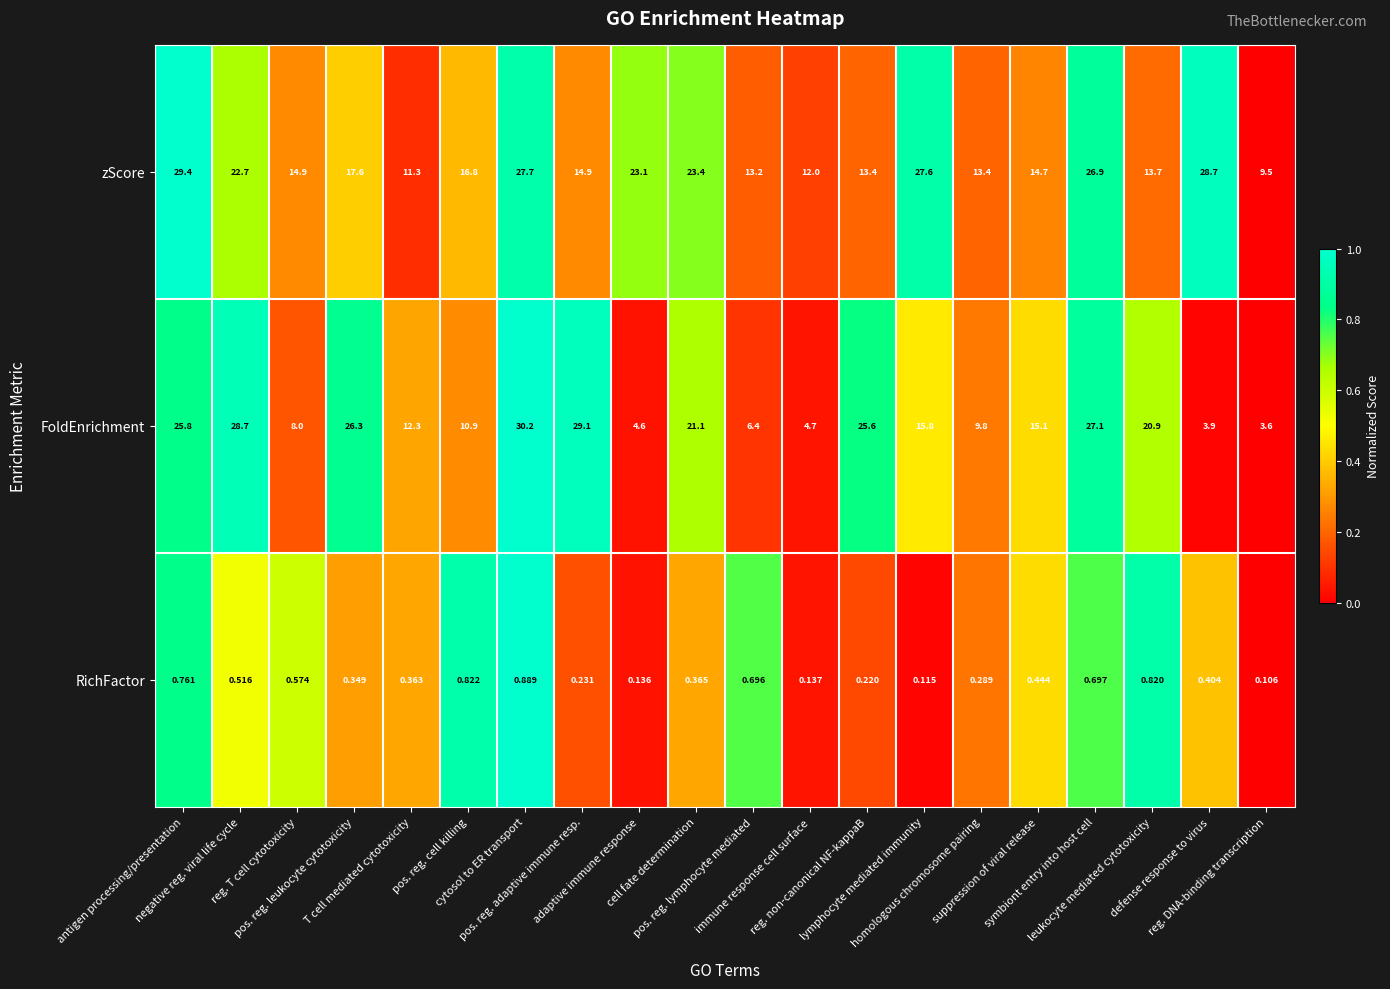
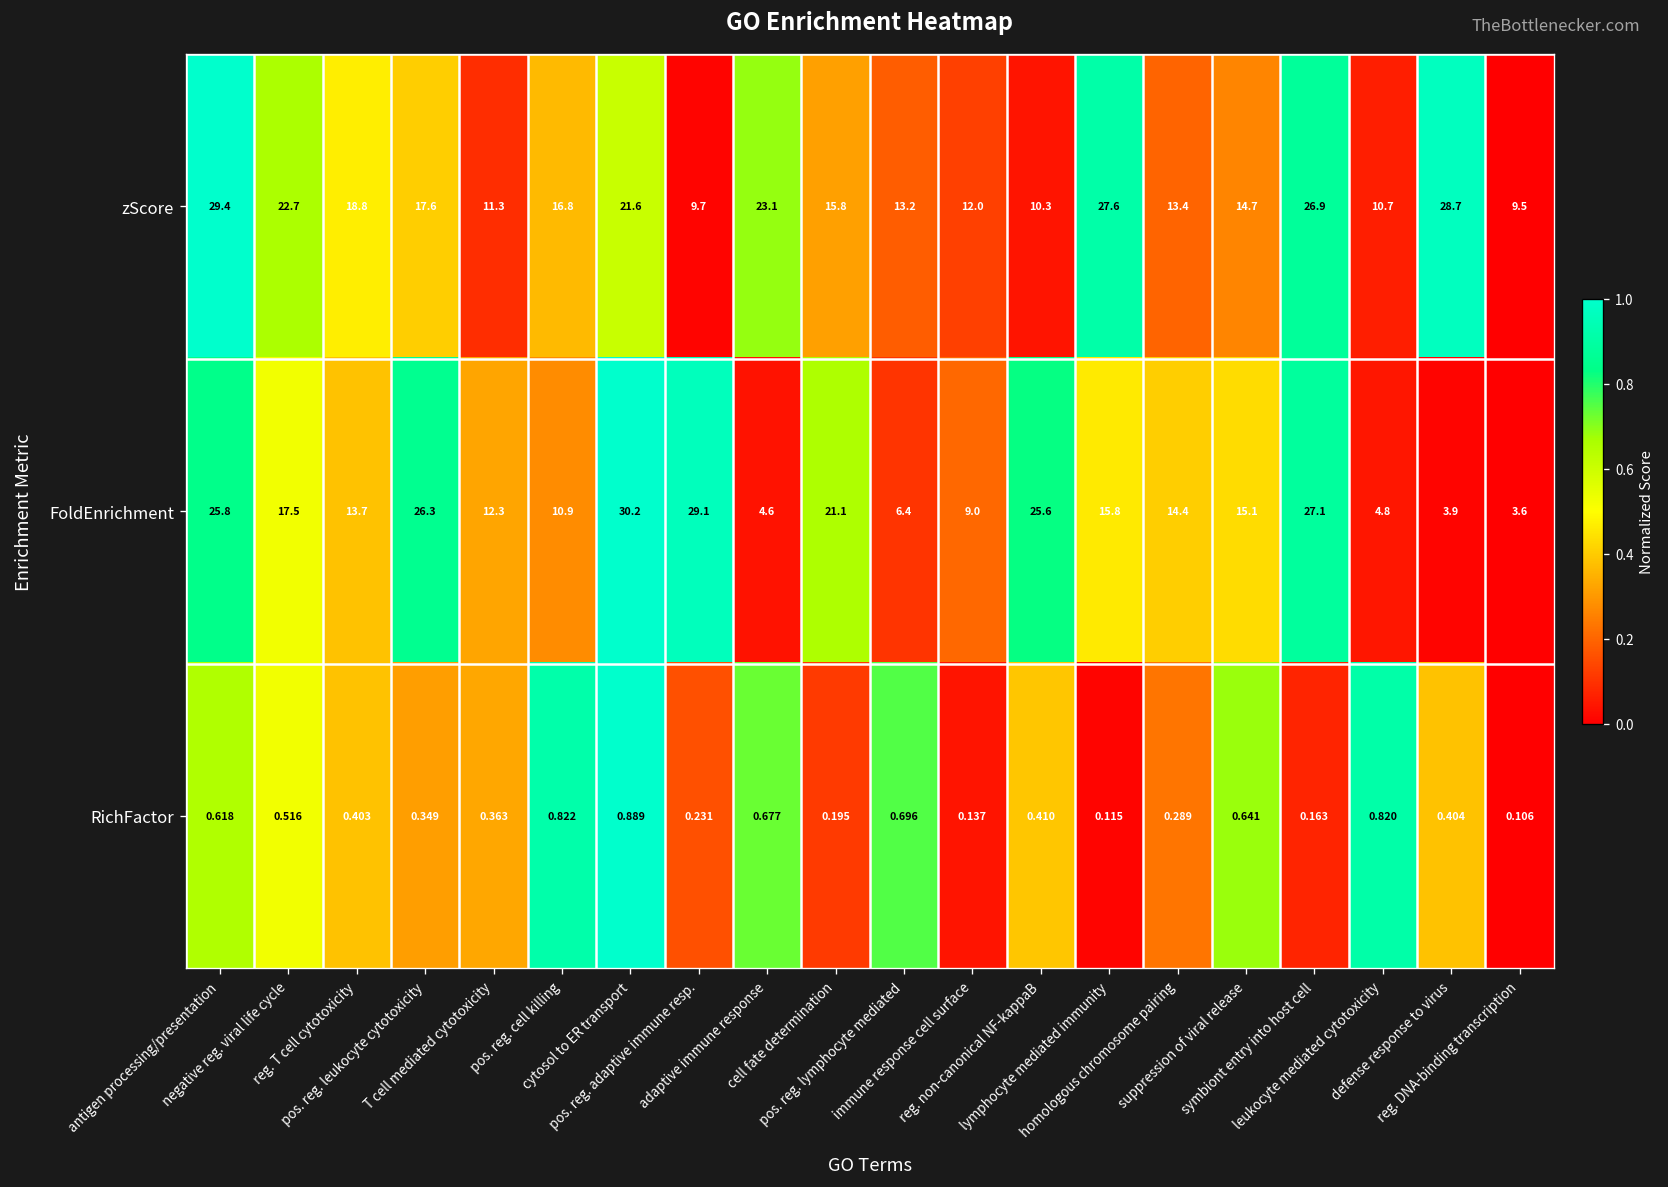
  {
    "zScore": {
      "antigen processing/presentation": 29.4,
      "negative reg. viral life cycle": 22.7,
-     "reg. T cell cytotoxicity": 14.9,
+     "reg. T cell cytotoxicity": 18.8,
      "pos. reg. leukocyte cytotoxicity": 17.6,
      "T cell mediated cytotoxicity": 11.3,
      "pos. reg. cell killing": 16.8,
-     "cytosol to ER transport": 27.7,
-     "pos. reg. adaptive immune resp.": 14.9,
+     "cytosol to ER transport": 21.6,
+     "pos. reg. adaptive immune resp.": 9.7,
      "adaptive immune response": 23.1,
-     "cell fate determination": 23.4,
+     "cell fate determination": 15.8,
      "pos. reg. lymphocyte mediated": 13.2,
      "immune response cell surface": 12.0,
-     "reg. non-canonical NF-kappaB": 13.4,
+     "reg. non-canonical NF-kappaB": 10.3,
      "lymphocyte mediated immunity": 27.6,
      "homologous chromosome pairing": 13.4,
      "suppression of viral release": 14.7,
      "symbiont entry into host cell": 26.9,
-     "leukocyte mediated cytotoxicity": 13.7,
+     "leukocyte mediated cytotoxicity": 10.7,
      "defense response to virus": 28.7,
      "reg. DNA-binding transcription": 9.5
    },
    "FoldEnrichment": {
      "antigen processing/presentation": 25.8,
-     "negative reg. viral life cycle": 28.7,
-     "reg. T cell cytotoxicity": 8.0,
+     "negative reg. viral life cycle": 17.5,
+     "reg. T cell cytotoxicity": 13.7,
      "pos. reg. leukocyte cytotoxicity": 26.3,
      "T cell mediated cytotoxicity": 12.3,
      "pos. reg. cell killing": 10.9,
      "cytosol to ER transport": 30.2,
      "pos. reg. adaptive immune resp.": 29.1,
      "adaptive immune response": 4.6,
      "cell fate determination": 21.1,
      "pos. reg. lymphocyte mediated": 6.4,
-     "immune response cell surface": 4.7,
+     "immune response cell surface": 9.0,
      "reg. non-canonical NF-kappaB": 25.6,
      "lymphocyte mediated immunity": 15.8,
-     "homologous chromosome pairing": 9.8,
+     "homologous chromosome pairing": 14.4,
      "suppression of viral release": 15.1,
      "symbiont entry into host cell": 27.1,
-     "leukocyte mediated cytotoxicity": 20.9,
+     "leukocyte mediated cytotoxicity": 4.8,
      "defense response to virus": 3.9,
      "reg. DNA-binding transcription": 3.6
    },
    "RichFactor": {
-     "antigen processing/presentation": 0.761,
+     "antigen processing/presentation": 0.618,
      "negative reg. viral life cycle": 0.516,
-     "reg. T cell cytotoxicity": 0.574,
+     "reg. T cell cytotoxicity": 0.403,
      "pos. reg. leukocyte cytotoxicity": 0.349,
      "T cell mediated cytotoxicity": 0.363,
      "pos. reg. cell killing": 0.822,
      "cytosol to ER transport": 0.889,
      "pos. reg. adaptive immune resp.": 0.231,
-     "adaptive immune response": 0.136,
-     "cell fate determination": 0.365,
+     "adaptive immune response": 0.677,
+     "cell fate determination": 0.195,
      "pos. reg. lymphocyte mediated": 0.696,
      "immune response cell surface": 0.137,
-     "reg. non-canonical NF-kappaB": 0.220,
+     "reg. non-canonical NF-kappaB": 0.410,
      "lymphocyte mediated immunity": 0.115,
      "homologous chromosome pairing": 0.289,
-     "suppression of viral release": 0.444,
-     "symbiont entry into host cell": 0.697,
+     "suppression of viral release": 0.641,
+     "symbiont entry into host cell": 0.163,
      "leukocyte mediated cytotoxicity": 0.820,
      "defense response to virus": 0.404,
      "reg. DNA-binding transcription": 0.106
    }
  }
